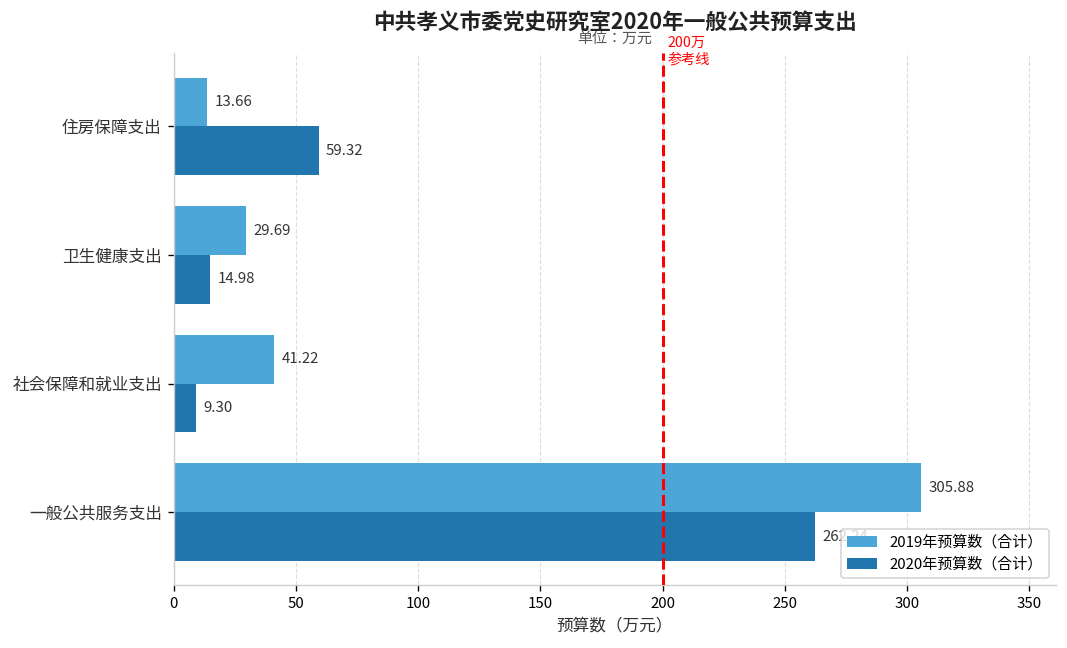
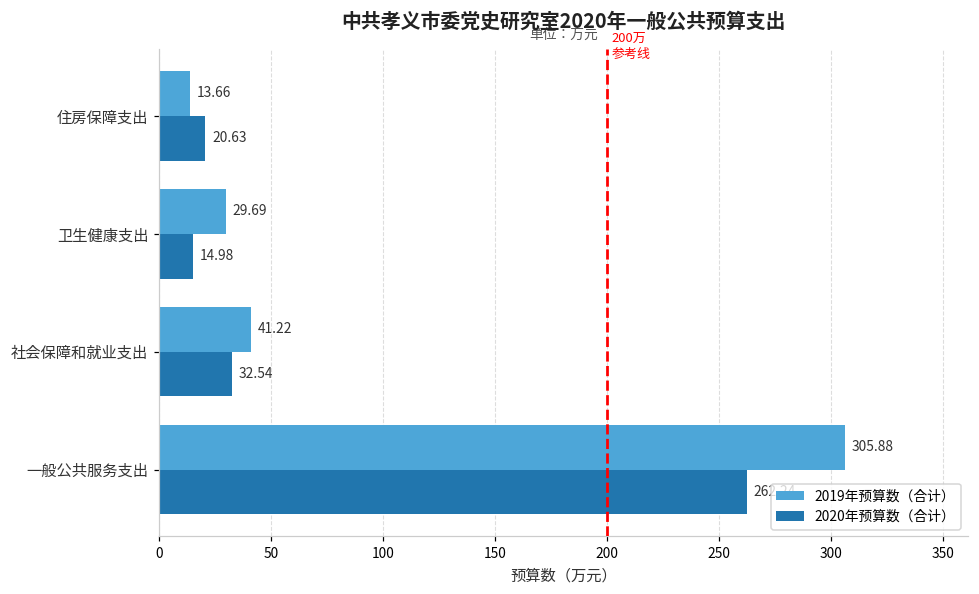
  {
    "2019年预算数（合计）": {
      "住房保障支出": 13.66,
      "卫生健康支出": 29.69,
      "社会保障和就业支出": 41.22,
      "一般公共服务支出": 305.88
    },
    "2020年预算数（合计）": {
-     "住房保障支出": 59.32,
+     "住房保障支出": 20.63,
      "卫生健康支出": 14.98,
-     "社会保障和就业支出": 9.30
+     "社会保障和就业支出": 32.54
    }
  }
